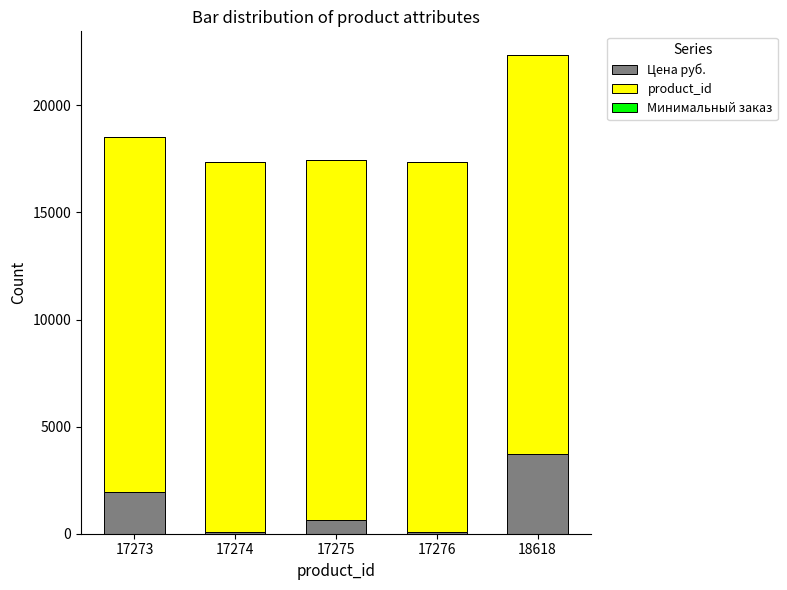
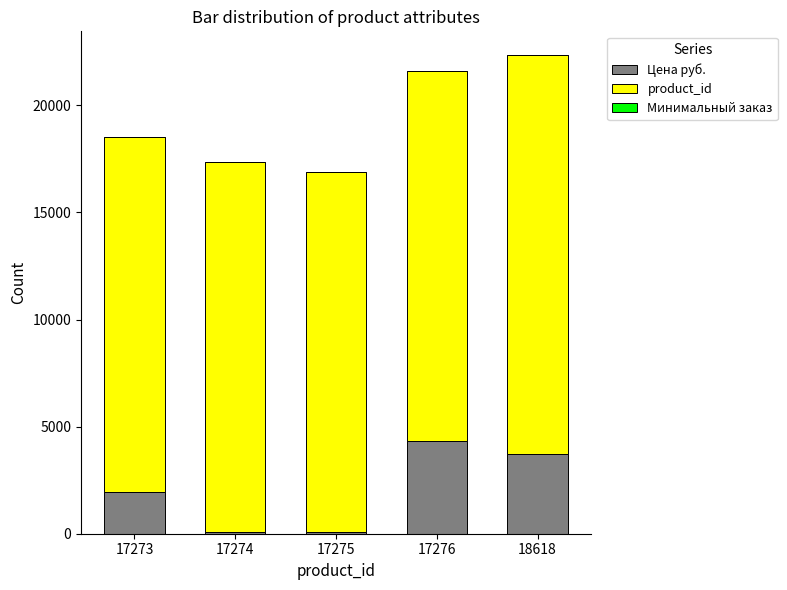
  {
    "Цена руб.": {
      "17273": 1900,
-     "17275": 600,
-     "17276": 100,
+     "17275": 100,
+     "17276": 4300,
      "18618": 3700
    },
    "Минимальный заказ": {
      "17273": 16600,
      "17274": 17300,
      "17275": 16800,
      "17276": 17300,
      "18618": 18600
    }
  }
